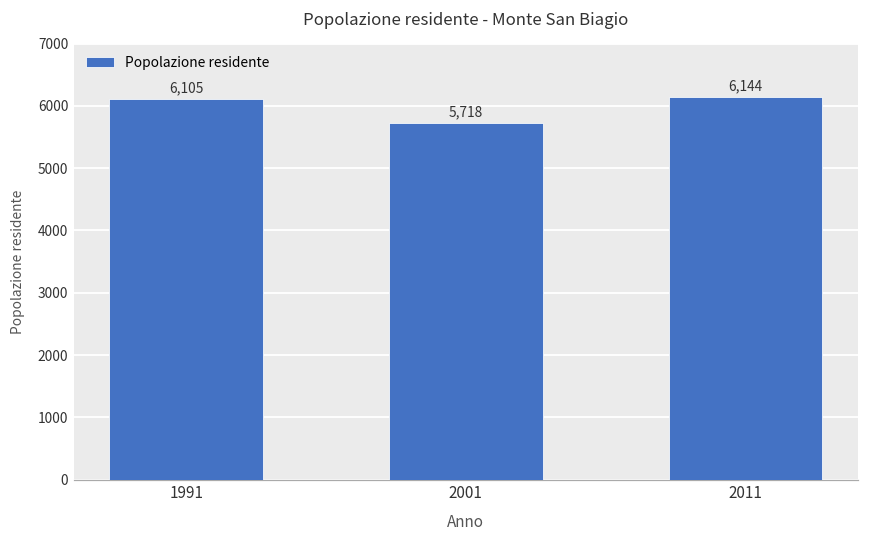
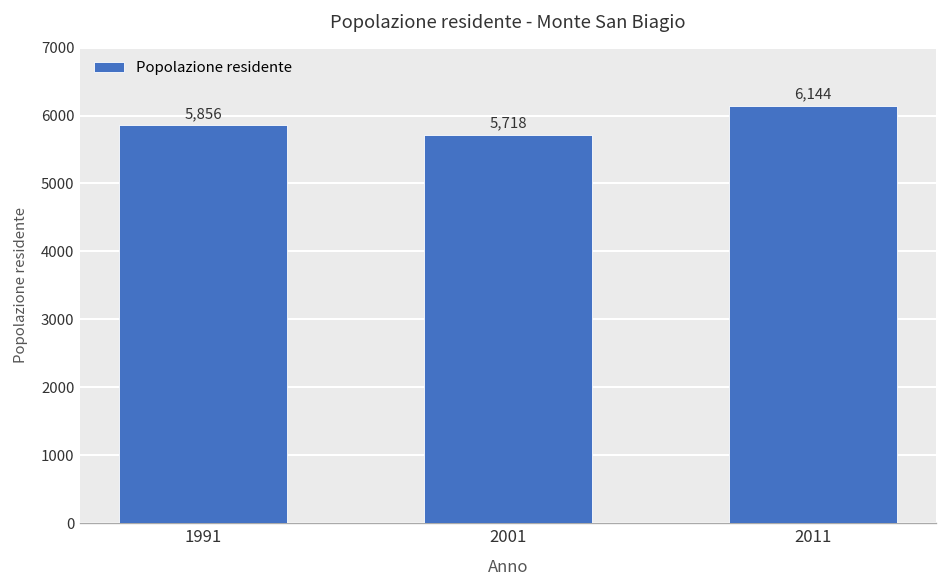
  {
-   "1991": "6,105",
+   "1991": "5,856",
    "2001": "5,718",
    "2011": "6,144"
  }
